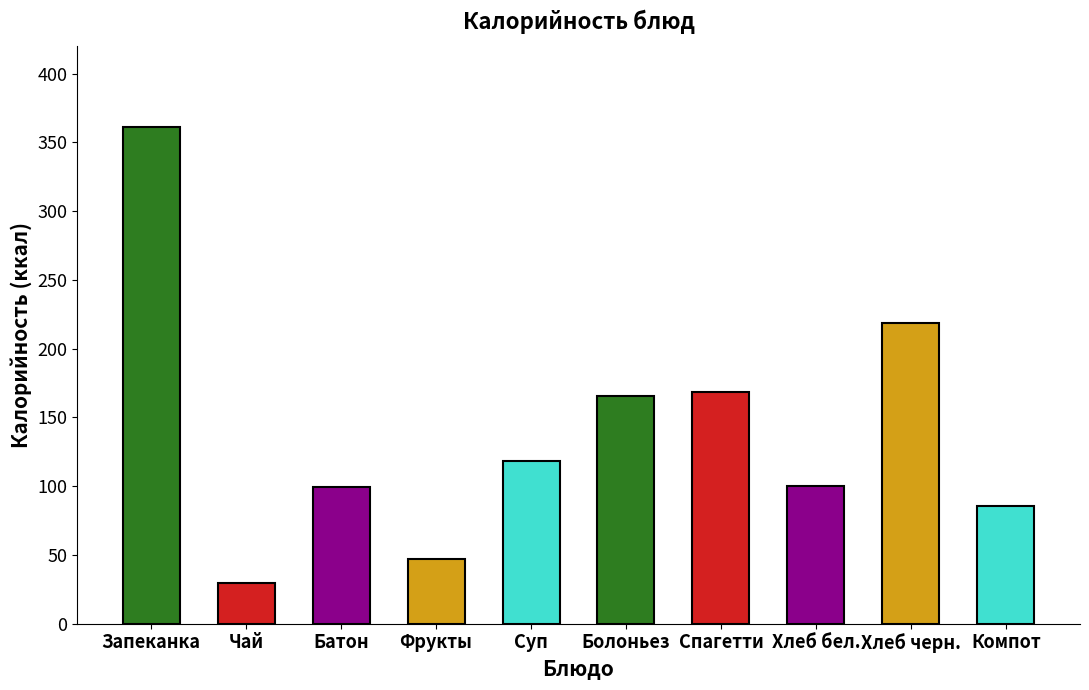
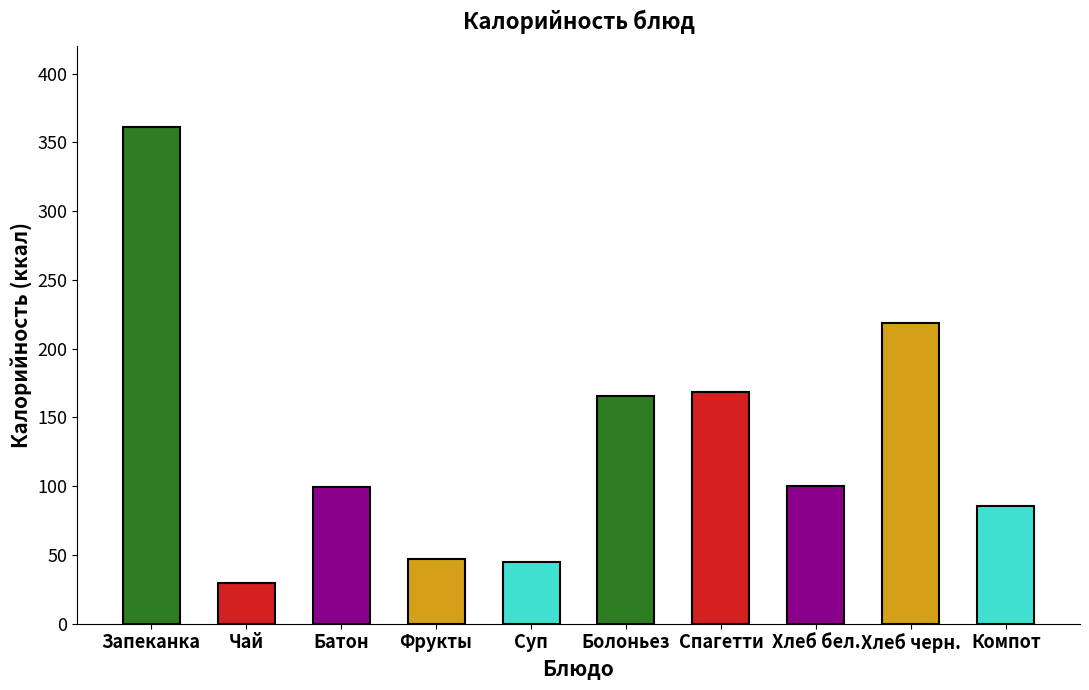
  {
    "Запеканка": 361,
    "Чай": 30,
    "Батон": 99,
    "Фрукты": 47,
-   "Суп": 119,
+   "Суп": 45,
    "Болоньез": 166,
    "Спагетти": 169,
    "Хлеб бел.": 100,
    "Хлеб черн.": 219,
    "Компот": 86
  }
